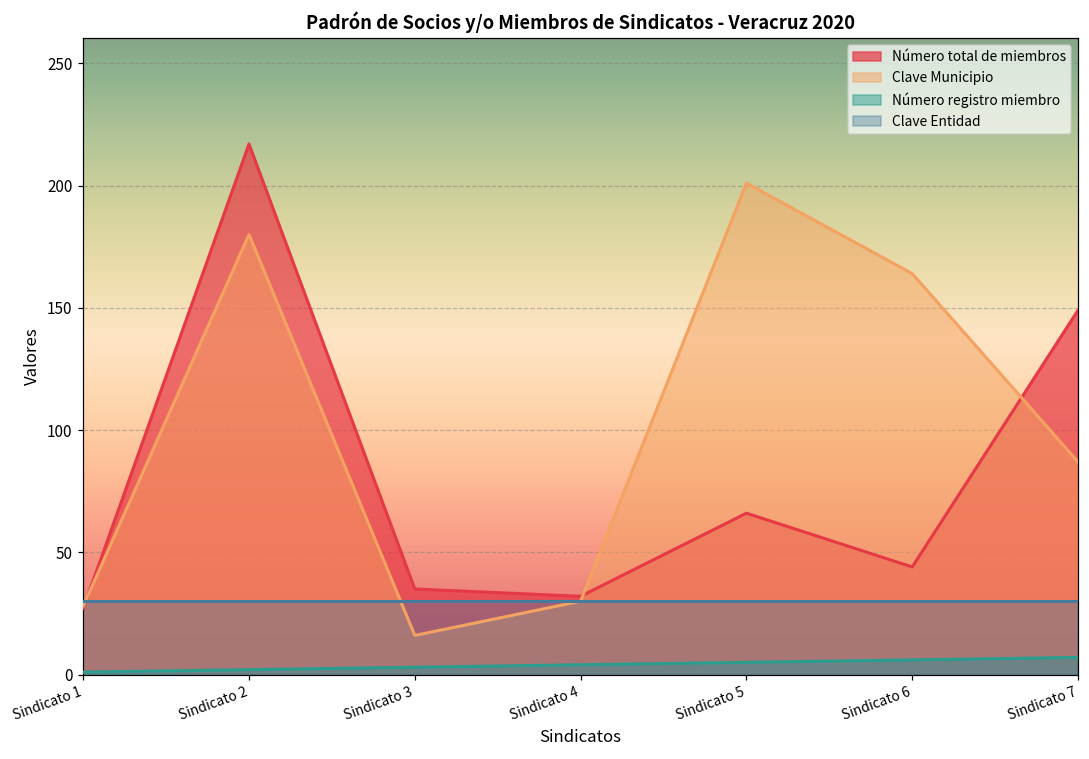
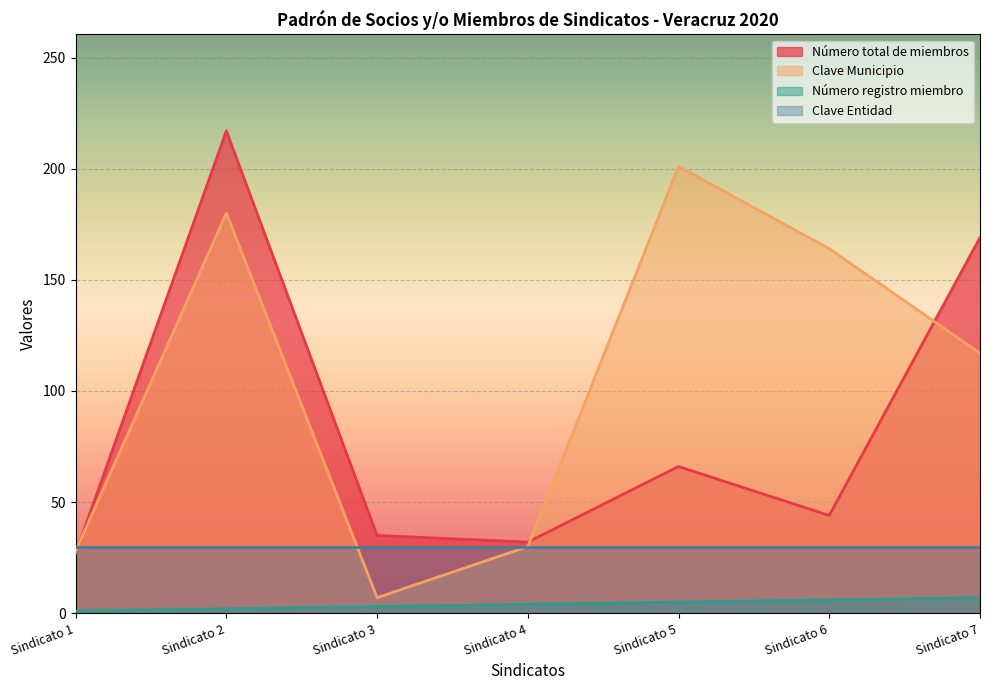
  {
    "Número total de miembros": {
      "Sindicato 2": 217,
      "Sindicato 3": 35,
      "Sindicato 4": 32,
      "Sindicato 5": 66,
      "Sindicato 6": 44,
-     "Sindicato 7": 149
+     "Sindicato 7": 169
    },
    "Clave Municipio": {
      "Sindicato 2": 180,
-     "Sindicato 3": 16,
+     "Sindicato 3": 7,
      "Sindicato 5": 201,
      "Sindicato 6": 164,
-     "Sindicato 7": 87
+     "Sindicato 7": 117
    }
  }
